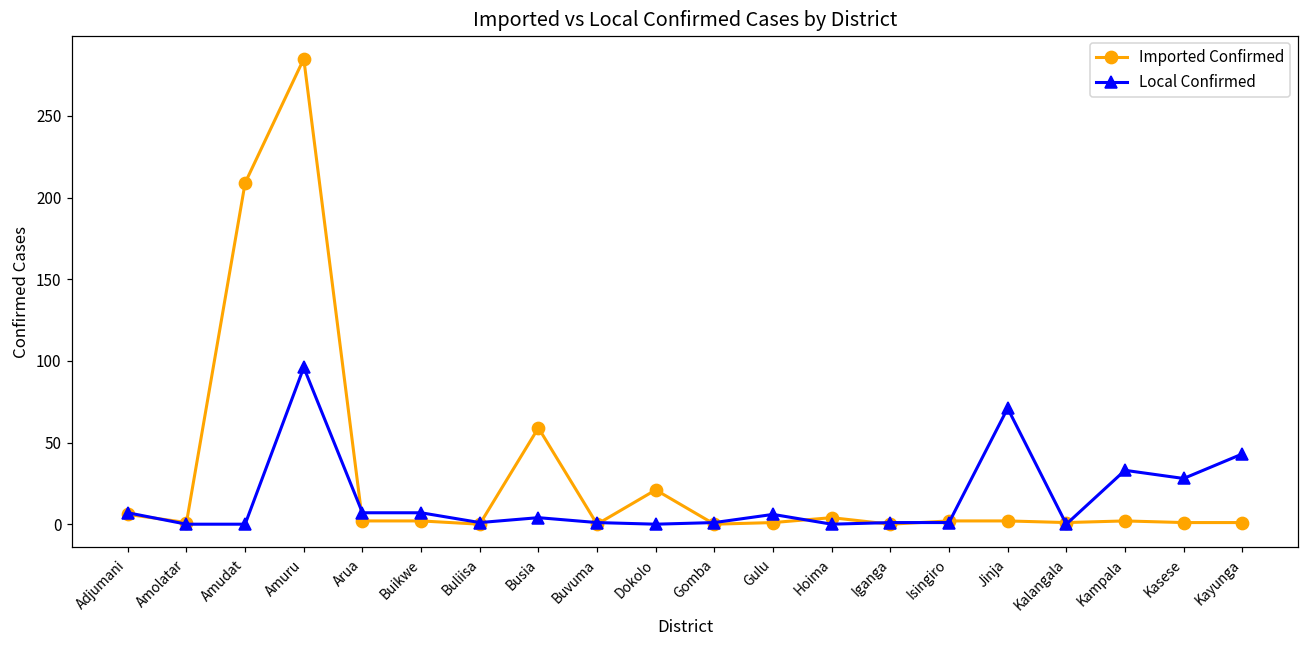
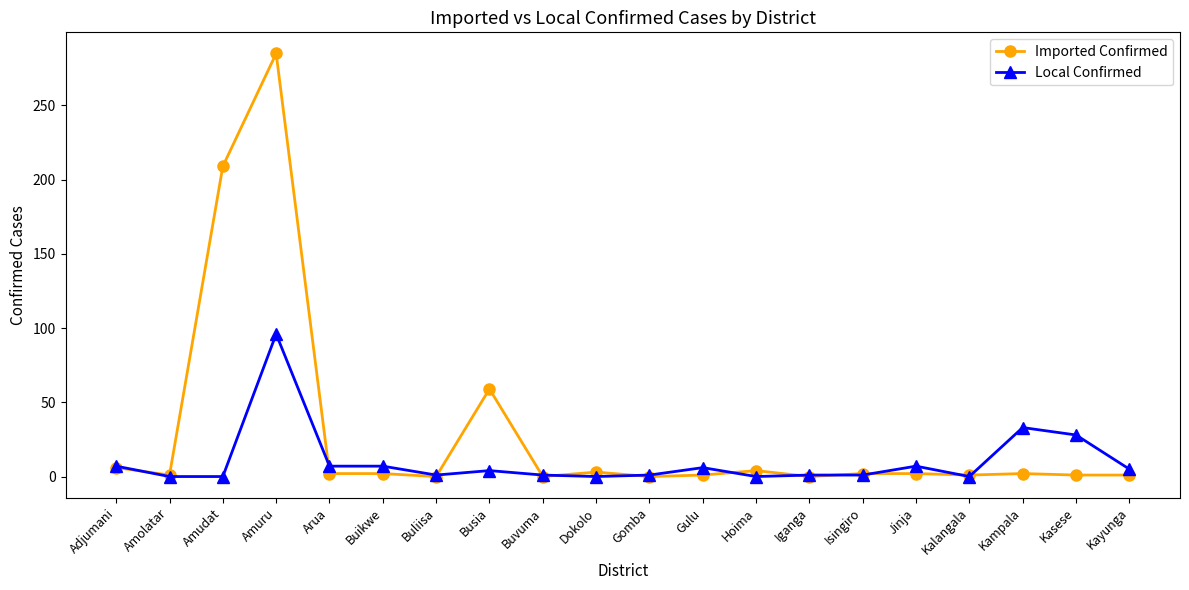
  {
    "Imported Confirmed": {
      "Amudat": 209,
      "Amuru": 285,
      "Arua": 2,
      "Buikwe": 2,
      "Busia": 59,
-     "Dokolo": 21,
+     "Dokolo": 3,
      "Gulu": 1,
      "Hoima": 4,
      "Jinja": 2,
      "Kampala": 2,
      "Kasese": 1,
      "Kayunga": 1
    },
    "Local Confirmed": {
      "Amudat": 0,
      "Amuru": 96,
      "Arua": 7,
      "Buikwe": 7,
      "Busia": 4,
      "Dokolo": 0,
      "Gulu": 6,
      "Hoima": 0,
-     "Jinja": 71,
+     "Jinja": 7,
      "Kampala": 33,
      "Kasese": 28,
-     "Kayunga": 43
+     "Kayunga": 5
    }
  }
